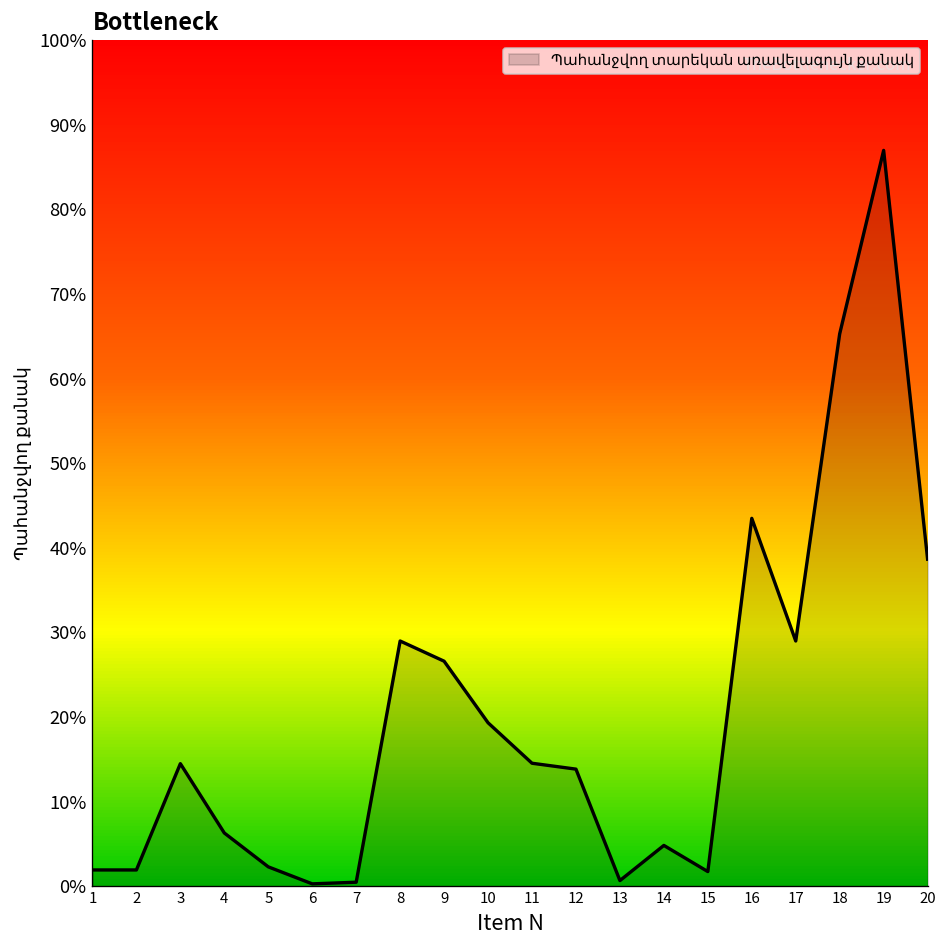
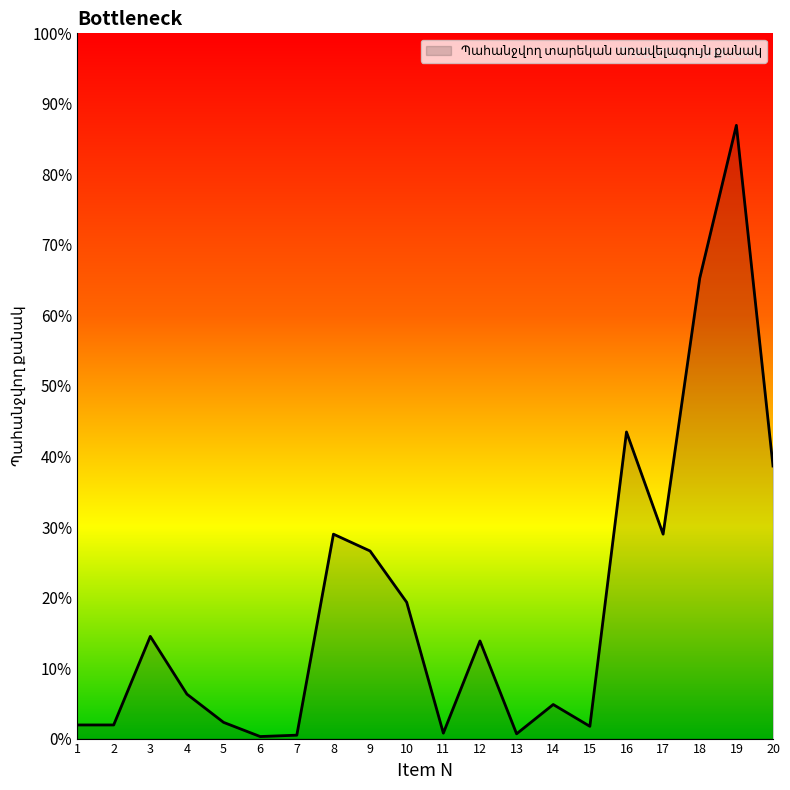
  {
    "1": "2%",
    "2": "2%",
    "3": "14%",
    "4": "6%",
    "5": "2%",
    "6": "0%",
    "7": "0%",
    "8": "29%",
    "9": "27%",
    "10": "19%",
-   "11": "15%",
+   "11": "1%",
    "12": "14%",
    "13": "1%",
    "14": "5%",
    "15": "2%",
    "16": "43%",
    "17": "29%",
    "18": "65%",
    "19": "87%",
    "20": "39%"
  }
